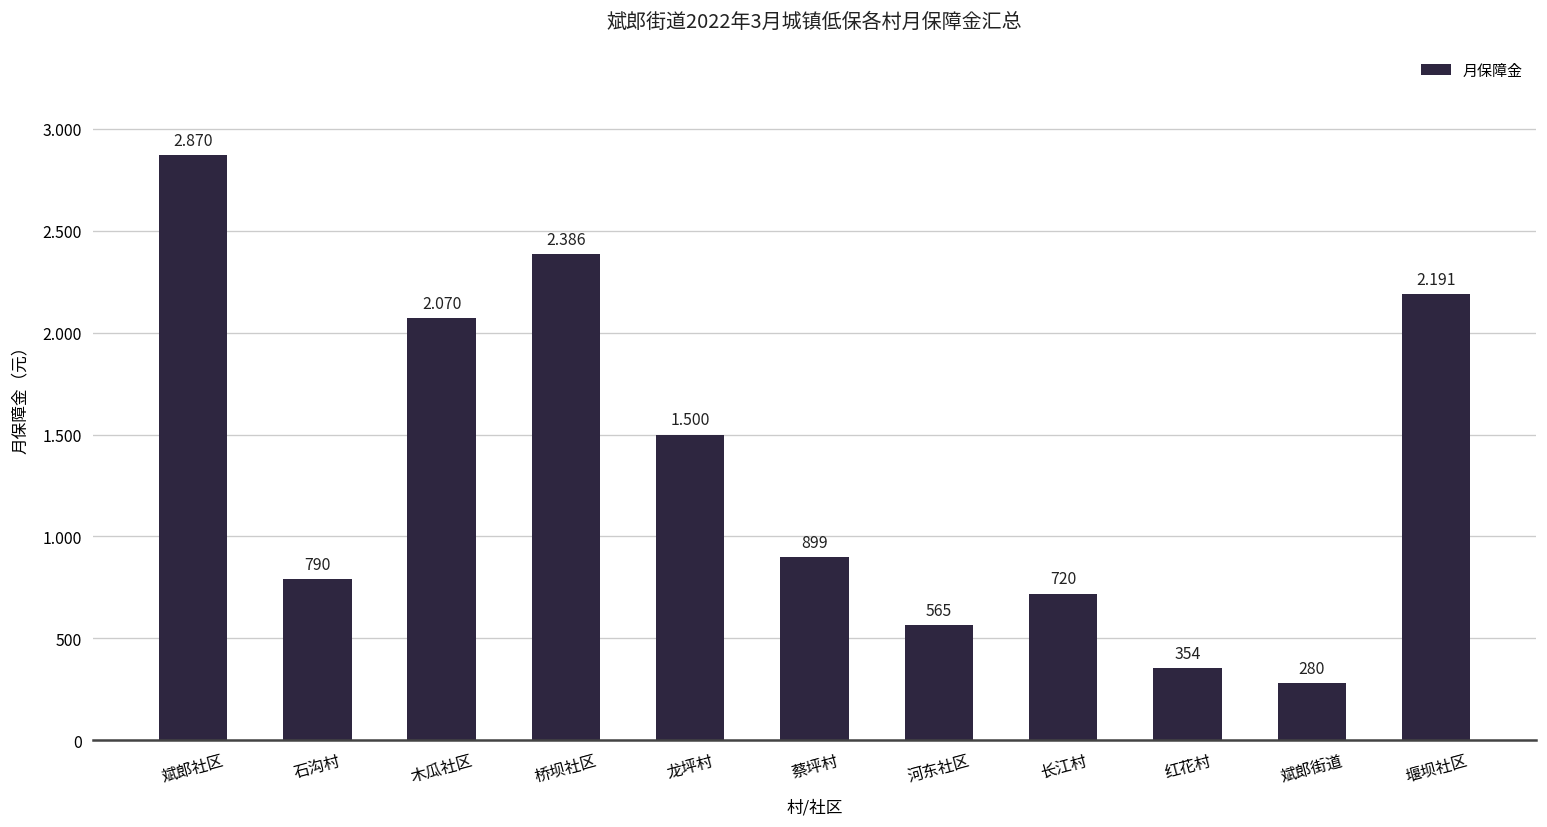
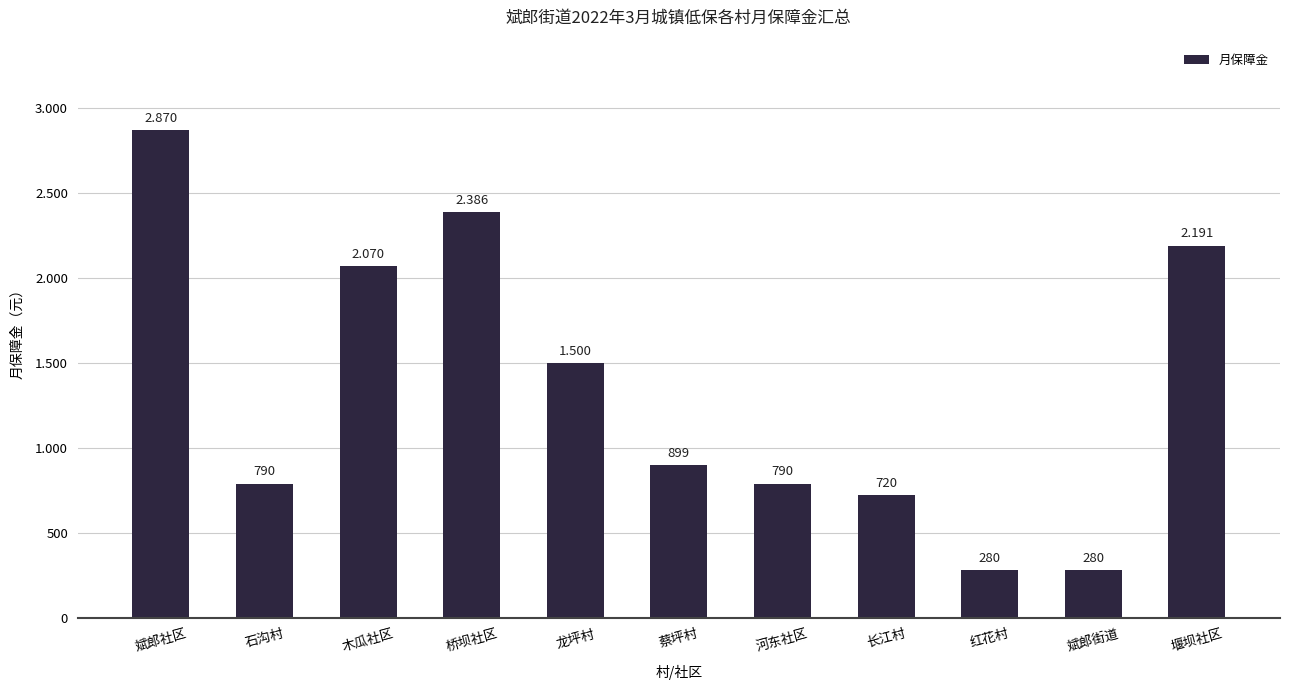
  {
    "石沟村": 790,
    "蔡坪村": 899,
-   "河东社区": 565,
+   "河东社区": 790,
    "长江村": 720,
-   "红花村": 354,
+   "红花村": 280,
    "斌郎街道": 280
  }
